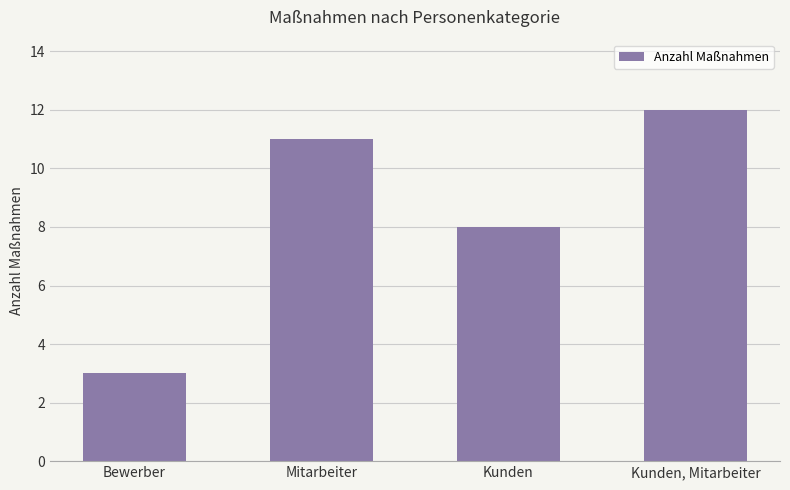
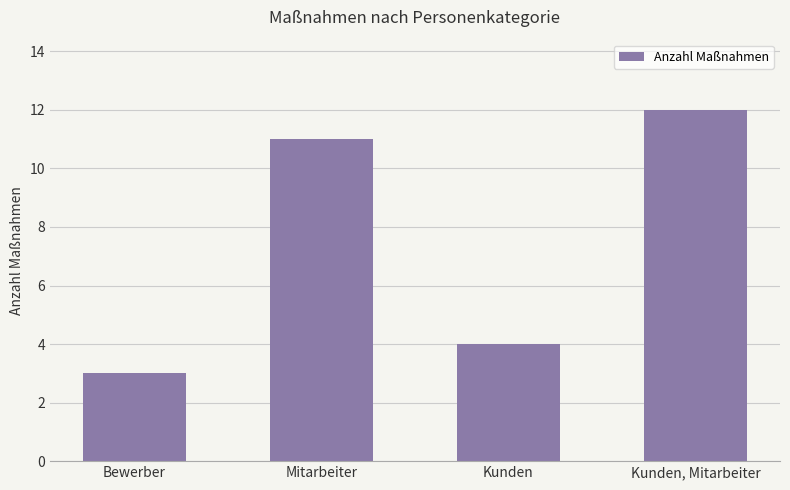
  {
    "Bewerber": 3,
    "Mitarbeiter": 11,
-   "Kunden": 8,
+   "Kunden": 4,
    "Kunden, Mitarbeiter": 12
  }
